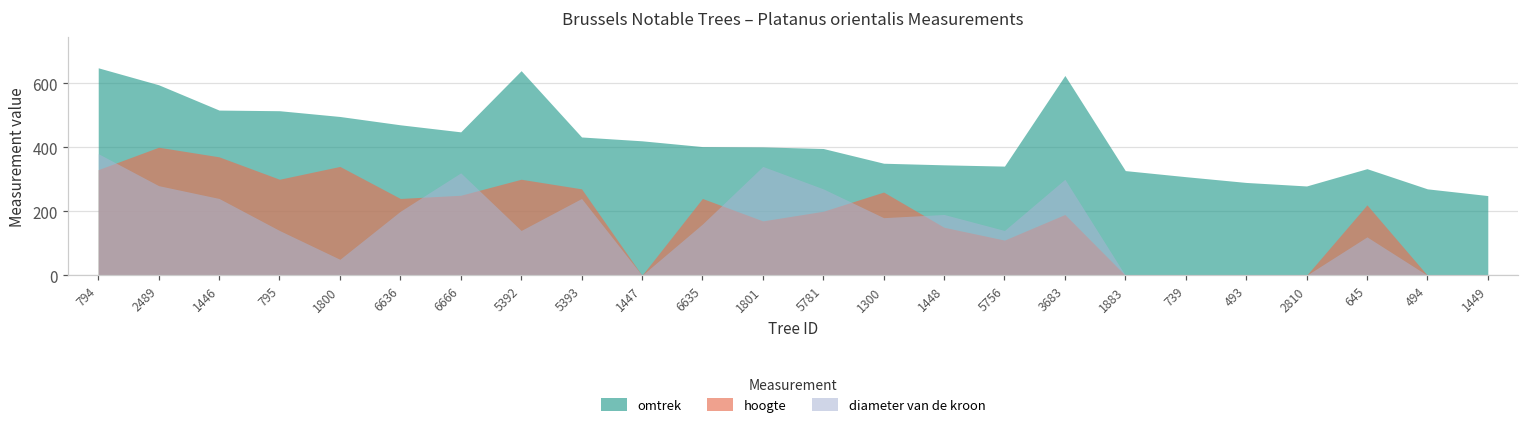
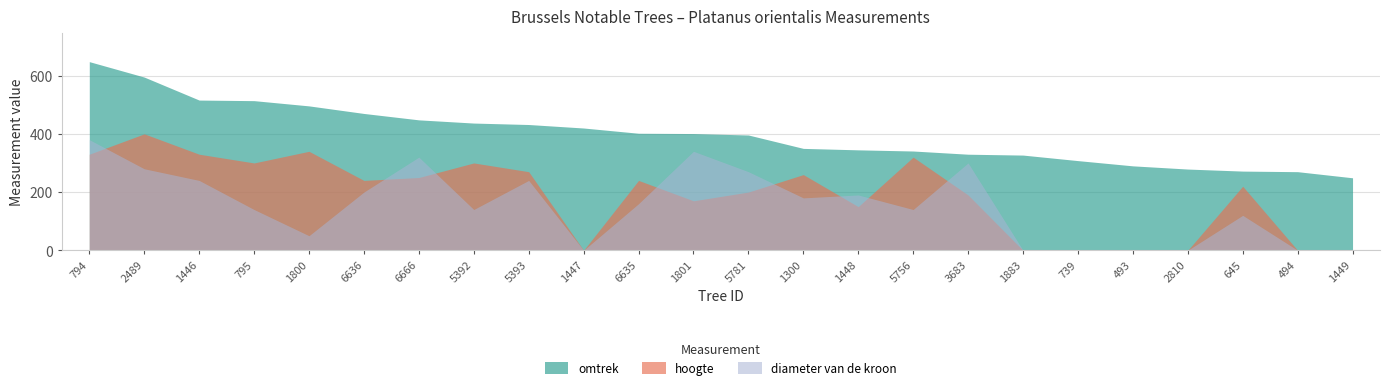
  {
    "omtrek": {
      "794": 650,
      "2489": 600,
      "1446": 520,
      "795": 510,
      "1800": 500,
      "6636": 470,
      "6666": 450,
-     "5392": 640,
+     "5392": 440,
      "5393": 430,
      "1447": 420,
      "6635": 400,
      "1801": 400,
      "5781": 400,
      "1300": 350,
      "1448": 350,
      "5756": 340,
-     "3683": 620,
+     "3683": 330,
      "1883": 330,
      "739": 310,
      "493": 290,
      "2810": 280,
-     "645": 330,
+     "645": 270,
      "494": 270,
      "1449": 250
    },
    "hoogte": {
      "794": 330,
      "2489": 400,
-     "1446": 370,
+     "1446": 330,
      "795": 300,
      "1800": 340,
      "6636": 240,
      "6666": 250,
      "5392": 300,
      "5393": 270,
      "6635": 240,
      "1801": 170,
      "5781": 200,
      "1300": 260,
      "1448": 150,
-     "5756": 110,
+     "5756": 320,
      "3683": 190,
      "645": 220
    },
    "diameter van de kroon": {
      "794": 380,
      "2489": 280,
      "1446": 240,
      "795": 140,
      "1800": 50,
      "6636": 200,
      "6666": 320,
      "5392": 140,
      "5393": 240,
      "6635": 160,
      "1801": 340,
      "5781": 270,
      "1300": 180,
      "1448": 190,
      "5756": 140,
      "3683": 300,
      "645": 120
    }
  }
